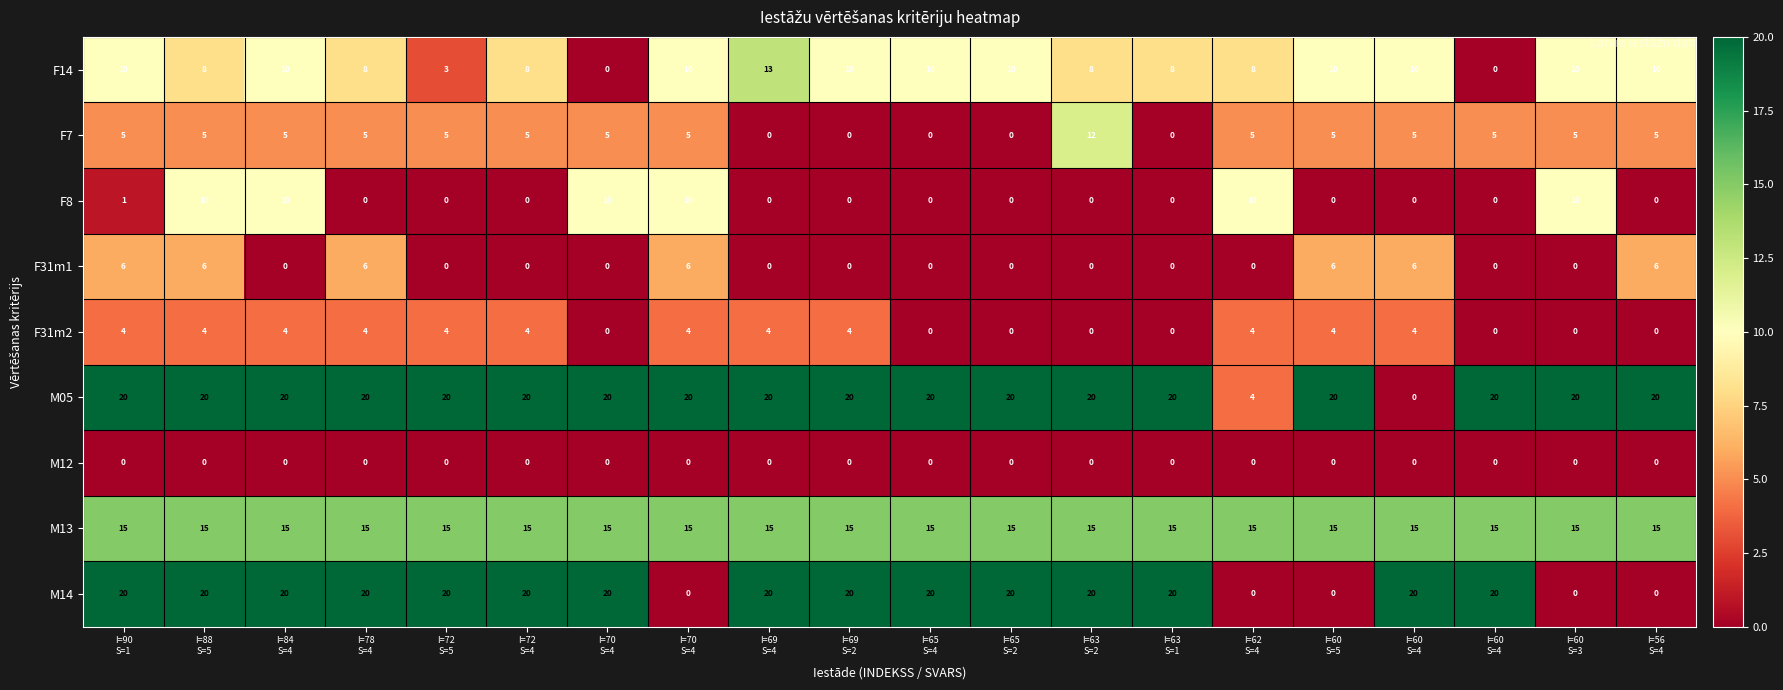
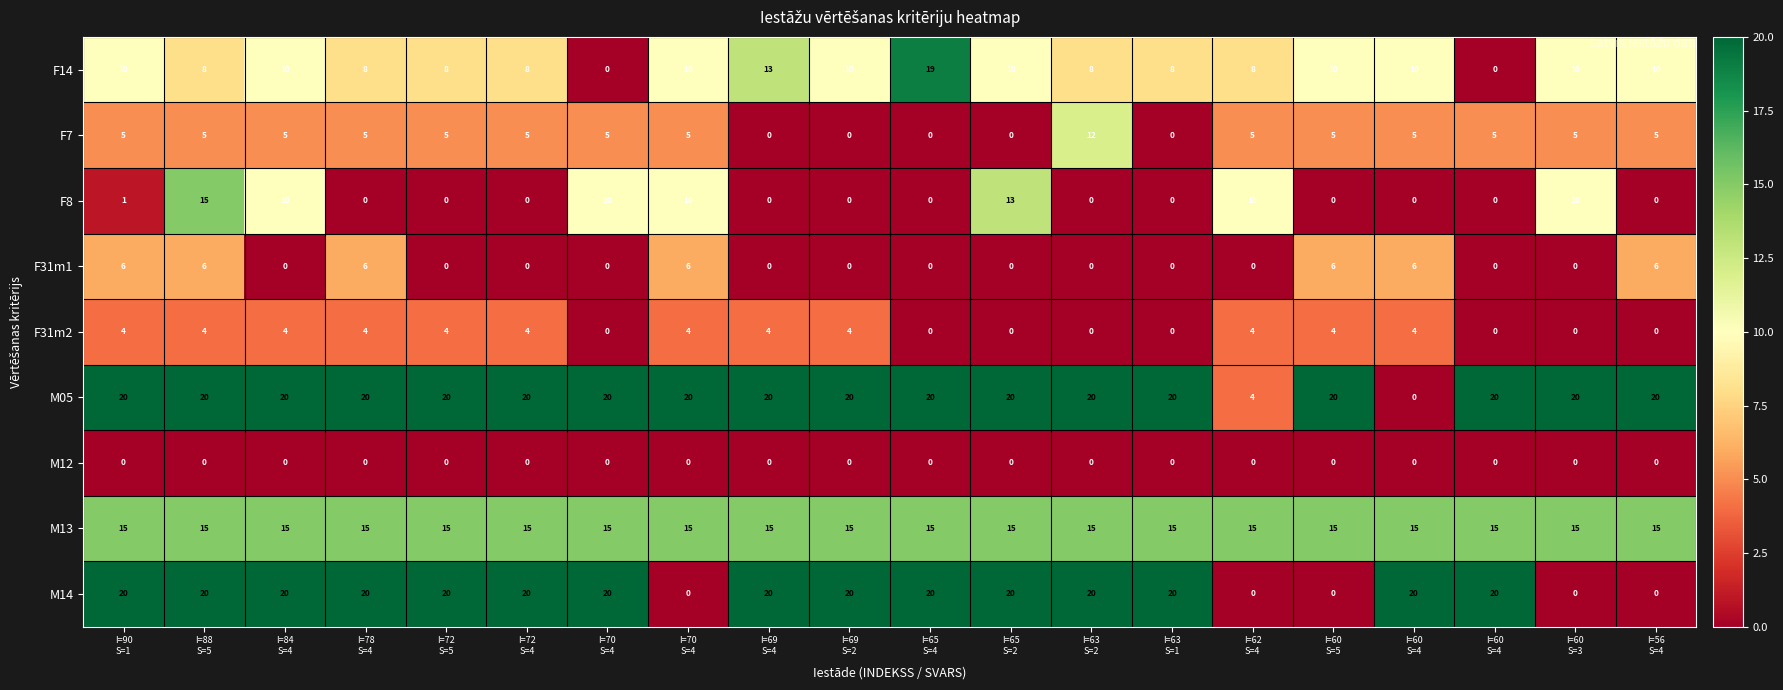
  {
    "F14": {
      "I=90 S=1": 10,
      "I=88 S=5": 8,
      "I=84 S=4": 10,
      "I=78 S=4": 8,
-     "I=72 S=5": 3,
+     "I=72 S=5": 8,
      "I=72 S=4": 8,
      "I=69 S=4": 13,
      "I=69 S=2": 10,
-     "I=65 S=4": 10,
+     "I=65 S=4": 19,
      "I=65 S=2": 10,
      "I=63 S=2": 8,
      "I=63 S=1": 8,
      "I=62 S=4": 8,
      "I=60 S=5": 10,
      "I=60 S=3": 10
    },
    "F7": {
      "I=90 S=1": 5,
      "I=88 S=5": 5,
      "I=84 S=4": 5,
      "I=78 S=4": 5,
      "I=72 S=5": 5,
      "I=72 S=4": 5,
      "I=69 S=4": 0,
      "I=69 S=2": 0,
      "I=65 S=4": 0,
      "I=65 S=2": 0,
      "I=63 S=2": 12,
      "I=63 S=1": 0,
      "I=62 S=4": 5,
      "I=60 S=5": 5,
      "I=60 S=3": 5,
      "I=56 S=4": 5
    },
    "F8": {
      "I=90 S=1": 1,
-     "I=88 S=5": 10,
+     "I=88 S=5": 15,
      "I=84 S=4": 10,
      "I=78 S=4": 0,
      "I=72 S=5": 0,
      "I=72 S=4": 0,
      "I=69 S=4": 0,
      "I=69 S=2": 0,
      "I=65 S=4": 0,
-     "I=65 S=2": 0,
+     "I=65 S=2": 13,
      "I=63 S=2": 0,
      "I=63 S=1": 0,
      "I=62 S=4": 10,
      "I=60 S=5": 0,
      "I=60 S=3": 10,
      "I=56 S=4": 0
    },
    "F31m1": {
      "I=90 S=1": 6,
      "I=88 S=5": 6,
      "I=84 S=4": 0,
      "I=78 S=4": 6,
      "I=72 S=5": 0,
      "I=72 S=4": 0,
      "I=69 S=4": 0,
      "I=69 S=2": 0,
      "I=65 S=4": 0,
      "I=65 S=2": 0,
      "I=63 S=2": 0,
      "I=63 S=1": 0,
      "I=62 S=4": 0,
      "I=60 S=5": 6,
      "I=60 S=3": 0,
      "I=56 S=4": 6
    },
    "F31m2": {
      "I=90 S=1": 4,
      "I=88 S=5": 4,
      "I=84 S=4": 4,
      "I=78 S=4": 4,
      "I=72 S=5": 4,
      "I=72 S=4": 4,
      "I=69 S=4": 4,
      "I=69 S=2": 4,
      "I=65 S=4": 0,
      "I=65 S=2": 0,
      "I=63 S=2": 0,
      "I=63 S=1": 0,
      "I=62 S=4": 4,
      "I=60 S=5": 4,
      "I=60 S=3": 0,
      "I=56 S=4": 0
    },
    "M05": {
      "I=90 S=1": 20,
      "I=88 S=5": 20,
      "I=84 S=4": 20,
      "I=78 S=4": 20,
      "I=72 S=5": 20,
      "I=72 S=4": 20,
      "I=69 S=4": 20,
      "I=69 S=2": 20,
      "I=65 S=4": 20,
      "I=65 S=2": 20,
      "I=63 S=2": 20,
      "I=63 S=1": 20,
      "I=62 S=4": 4,
      "I=60 S=5": 20,
      "I=60 S=3": 20,
      "I=56 S=4": 20
    },
    "M12": {
      "I=90 S=1": 0,
      "I=88 S=5": 0,
      "I=84 S=4": 0,
      "I=78 S=4": 0,
      "I=72 S=5": 0,
      "I=72 S=4": 0,
      "I=69 S=4": 0,
      "I=69 S=2": 0,
      "I=65 S=4": 0,
      "I=65 S=2": 0,
      "I=63 S=2": 0,
      "I=63 S=1": 0,
      "I=62 S=4": 0,
      "I=60 S=5": 0,
      "I=60 S=3": 0,
      "I=56 S=4": 0
    },
    "M13": {
      "I=90 S=1": 15,
      "I=88 S=5": 15,
      "I=84 S=4": 15,
      "I=78 S=4": 15,
      "I=72 S=5": 15,
      "I=72 S=4": 15,
      "I=69 S=4": 15,
      "I=69 S=2": 15,
      "I=65 S=4": 15,
      "I=65 S=2": 15,
      "I=63 S=2": 15,
      "I=63 S=1": 15,
      "I=62 S=4": 15,
      "I=60 S=5": 15,
      "I=60 S=3": 15,
      "I=56 S=4": 15
    },
    "M14": {
      "I=90 S=1": 20,
      "I=88 S=5": 20,
      "I=84 S=4": 20,
      "I=78 S=4": 20,
      "I=72 S=5": 20,
      "I=72 S=4": 20,
      "I=69 S=4": 20,
      "I=69 S=2": 20,
      "I=65 S=4": 20,
      "I=65 S=2": 20,
      "I=63 S=2": 20,
      "I=63 S=1": 20,
      "I=62 S=4": 0,
      "I=60 S=5": 0,
      "I=60 S=3": 0,
      "I=56 S=4": 0
    }
  }
